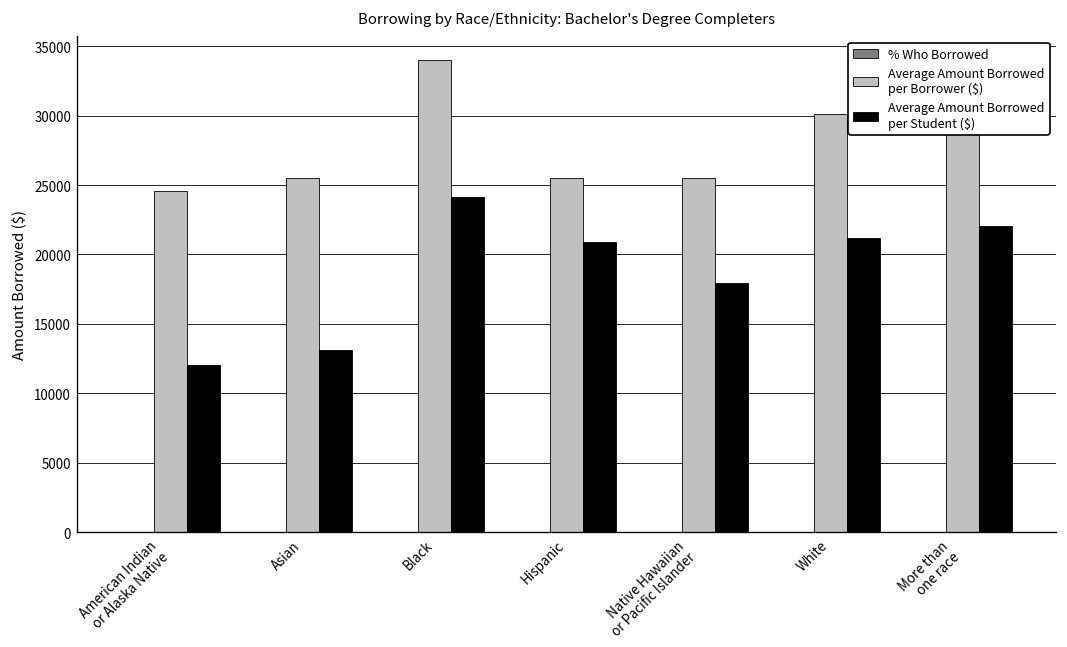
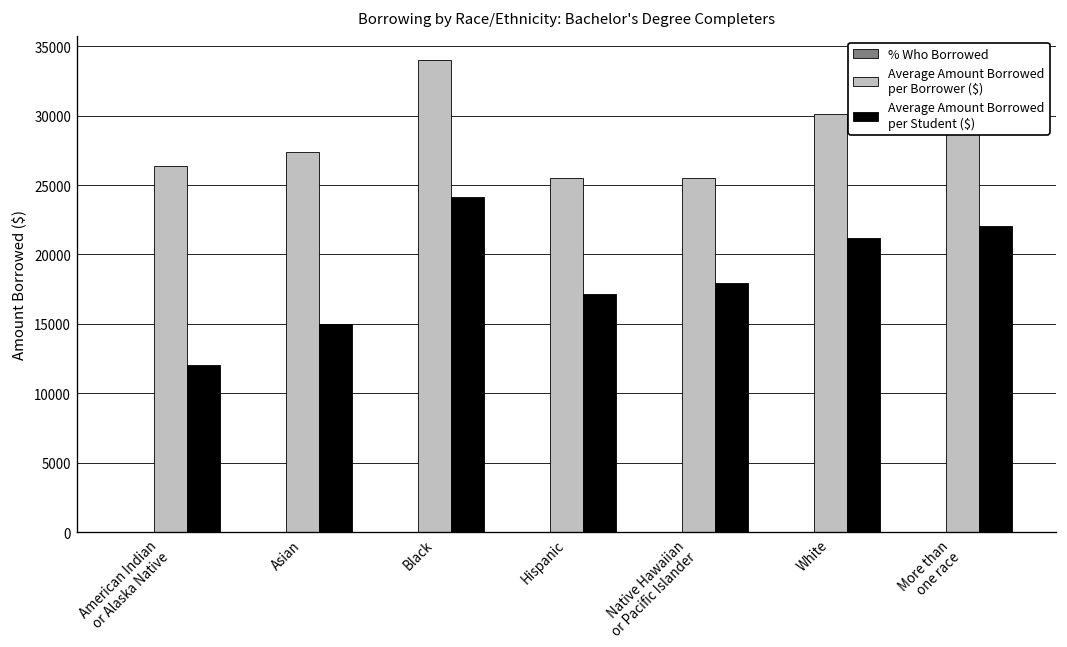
  {
    "Average Amount Borrowed per Borrower ($)": {
-     "American Indian or Alaska Native": 24600,
-     "Asian": 25500,
+     "American Indian or Alaska Native": 26400,
+     "Asian": 27400,
      "Black": 34000,
      "Hispanic": 25500,
      "Native Hawaiian or Pacific Islander": 25500,
      "White": 30100
    },
    "Average Amount Borrowed per Student ($)": {
      "American Indian or Alaska Native": 12000,
-     "Asian": 13100,
+     "Asian": 15000,
      "Black": 24100,
-     "Hispanic": 20900,
+     "Hispanic": 17200,
      "Native Hawaiian or Pacific Islander": 17900,
      "White": 21200,
      "More than one race": 22100
    }
  }
